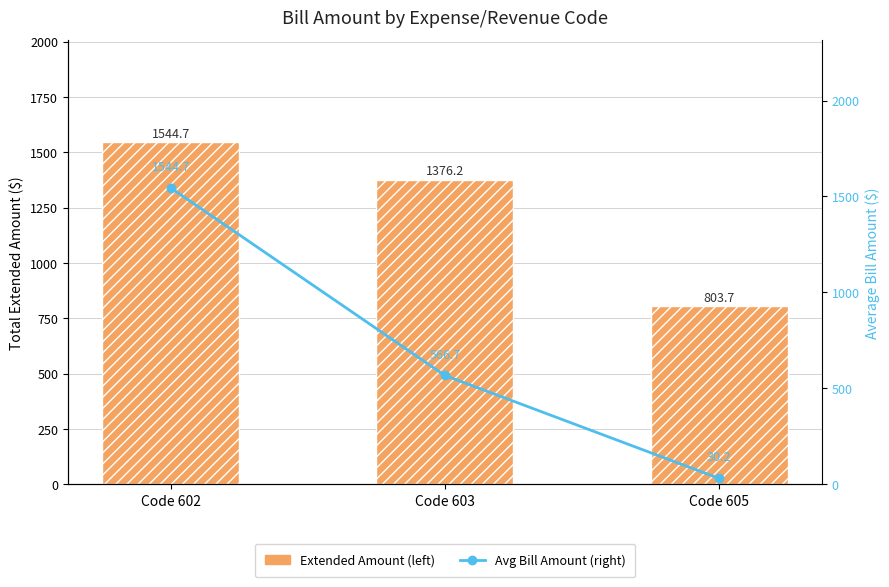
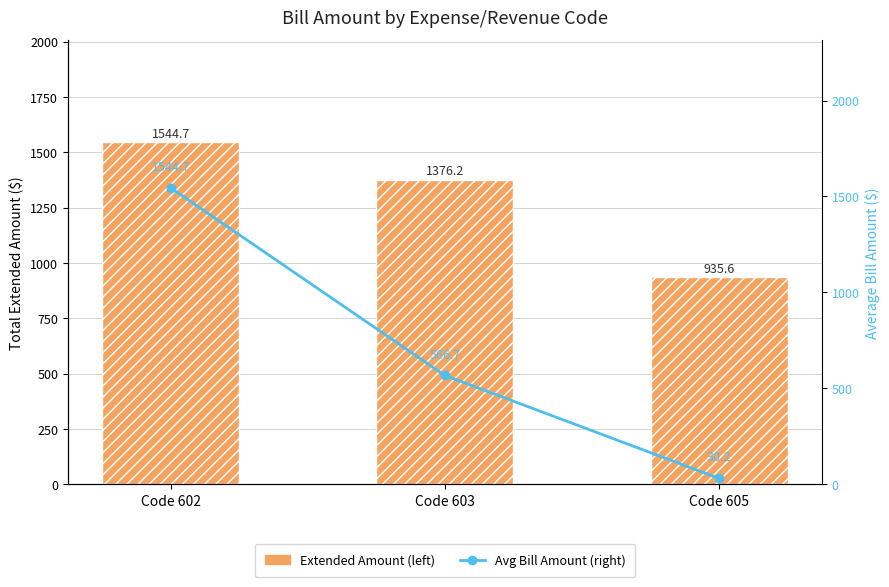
  {
    "Extended Amount (left)": {
      "Code 602": 1544.7,
      "Code 603": 1376.2,
-     "Code 605": 803.7
+     "Code 605": 935.6
    },
    "Avg Bill Amount (right)": {
      "Code 603": 566.7,
      "Code 605": 30.2
    }
  }
